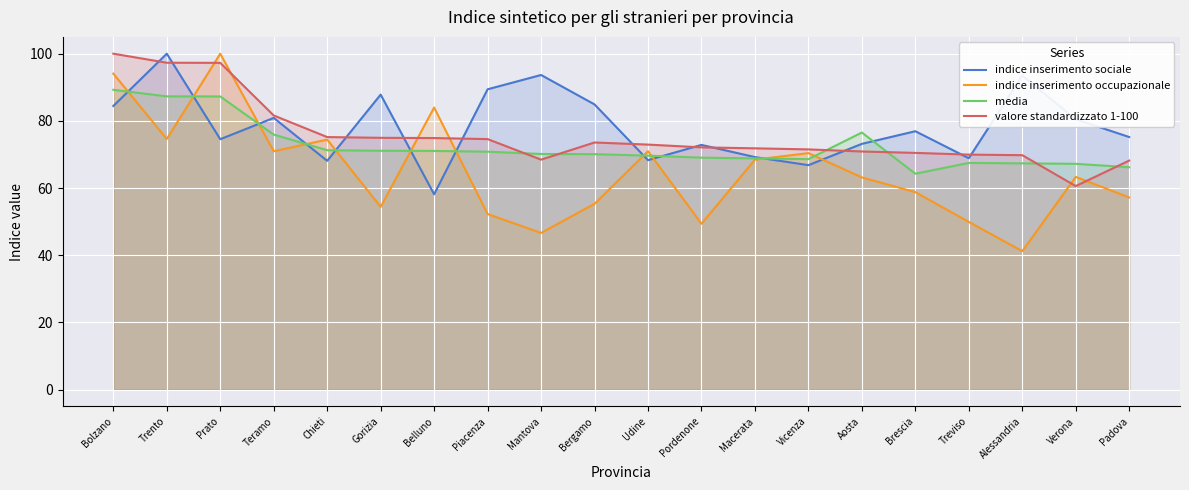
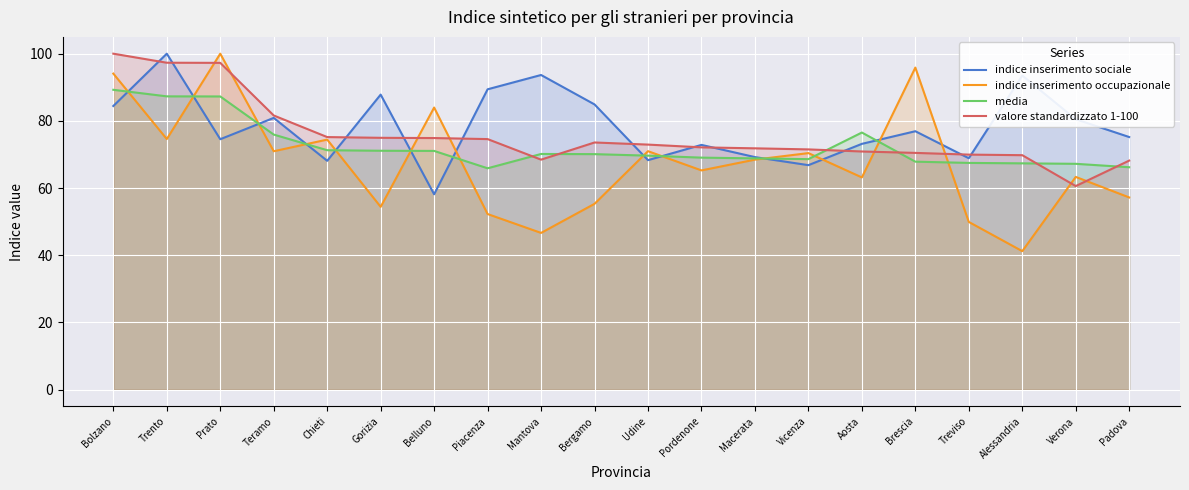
  {
    "indice inserimento sociale": {
      "Bolzano": 84,
      "Trento": 100,
      "Prato": 75,
      "Chieti": 68,
      "Gorizia": 88,
      "Belluno": 58,
      "Piacenza": 89,
      "Mantova": 94,
      "Bergamo": 85,
      "Udine": 68,
      "Vicenza": 67,
      "Aosta": 73,
      "Brescia": 77,
      "Treviso": 69,
      "Padova": 75
    },
    "indice inserimento occupazionale": {
      "Bolzano": 94,
      "Trento": 75,
      "Prato": 100,
      "Teramo": 71,
      "Gorizia": 54,
      "Belluno": 84,
      "Piacenza": 52,
      "Mantova": 47,
      "Bergamo": 55,
      "Udine": 71,
-     "Pordenone": 49,
+     "Pordenone": 65,
      "Vicenza": 70,
      "Aosta": 63,
-     "Brescia": 59,
+     "Brescia": 96,
      "Treviso": 50,
      "Alessandria": 41,
      "Verona": 63,
      "Padova": 57
    },
    "media": {
      "Bolzano": 89,
      "Trento": 87,
      "Prato": 87,
      "Teramo": 76,
      "Chieti": 71,
      "Gorizia": 71,
      "Belluno": 71,
-     "Piacenza": 71,
+     "Piacenza": 66,
      "Mantova": 70,
      "Bergamo": 70,
      "Udine": 70,
      "Pordenone": 69,
      "Vicenza": 69,
      "Aosta": 77,
-     "Brescia": 64,
+     "Brescia": 68,
      "Treviso": 67,
      "Alessandria": 67,
      "Verona": 67,
      "Padova": 66
    },
    "valore standardizzato 1-100": {
      "Bolzano": 100,
      "Trento": 97,
      "Prato": 97,
      "Gorizia": 75,
      "Belluno": 75,
      "Piacenza": 75,
      "Mantova": 68,
      "Bergamo": 74,
      "Udine": 73,
      "Macerata": 72,
      "Vicenza": 72,
      "Aosta": 71,
      "Brescia": 70,
      "Treviso": 70,
      "Alessandria": 70,
      "Verona": 61,
      "Padova": 68
    }
  }
